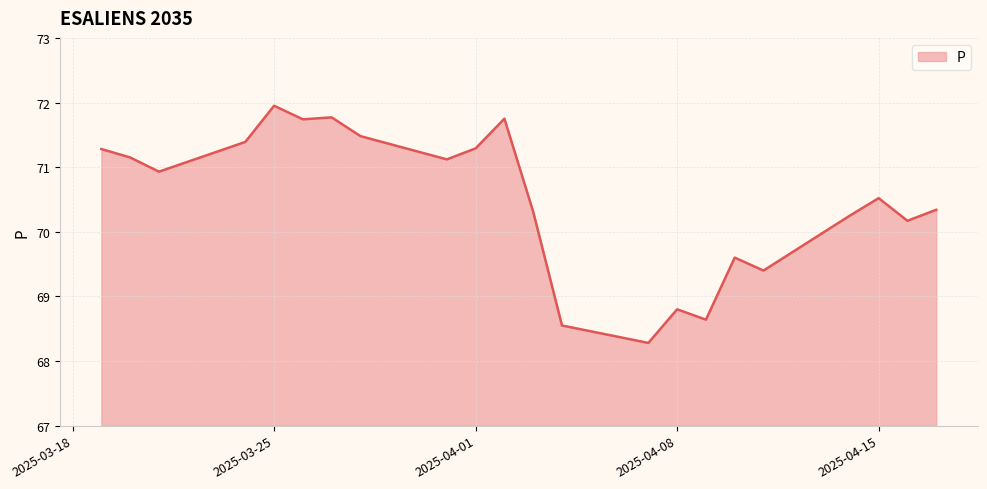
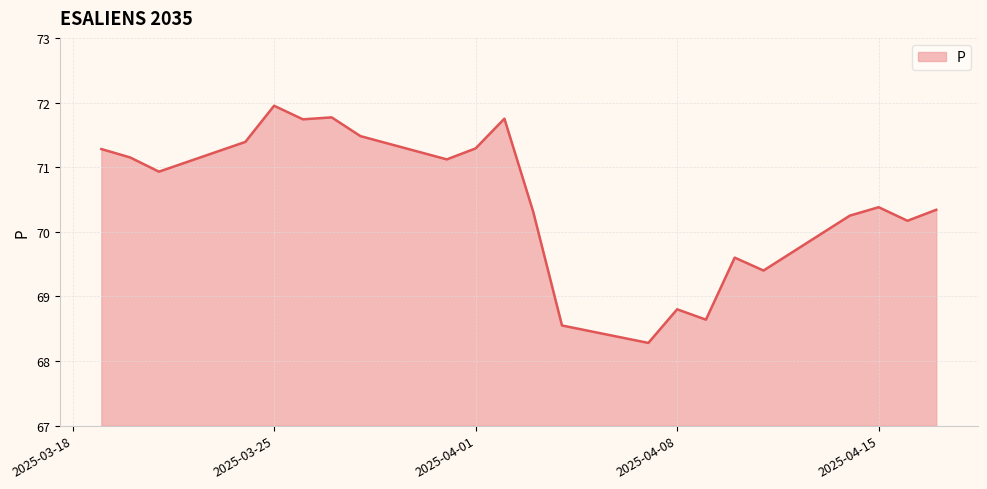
  {
    "2025-03-25": 72.0,
    "2025-04-01": 71.3,
    "2025-04-08": 68.8,
-   "2025-04-15": 70.5
+   "2025-04-15": 70.4
  }
